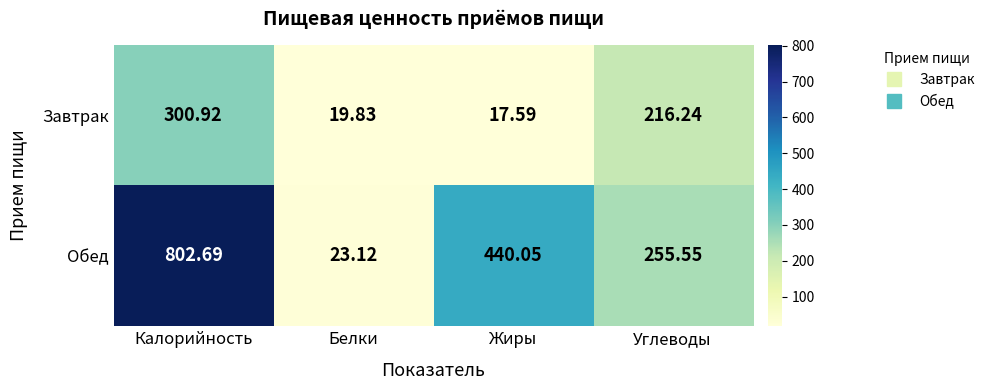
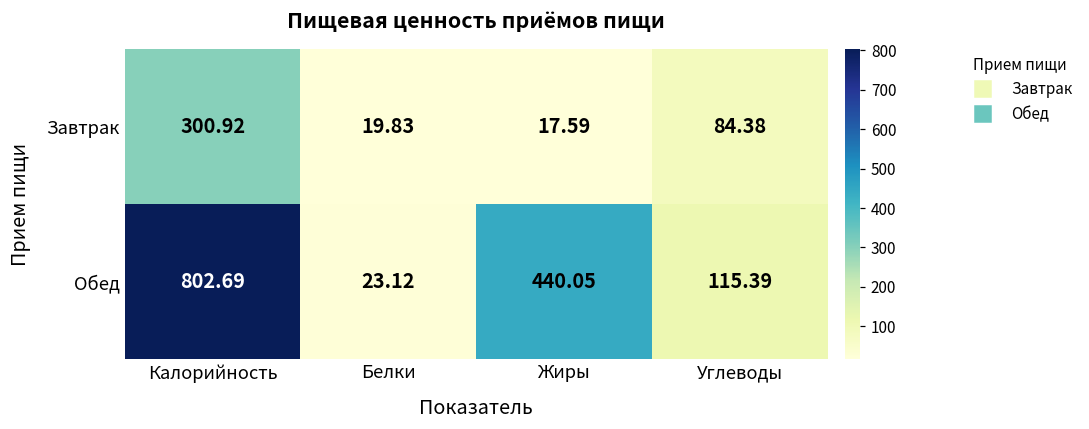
  {
    "Завтрак": {
      "Калорийность": 300.92,
      "Белки": 19.83,
      "Жиры": 17.59,
-     "Углеводы": 216.24
+     "Углеводы": 84.38
    },
    "Обед": {
      "Калорийность": 802.69,
      "Белки": 23.12,
      "Жиры": 440.05,
-     "Углеводы": 255.55
+     "Углеводы": 115.39
    }
  }
